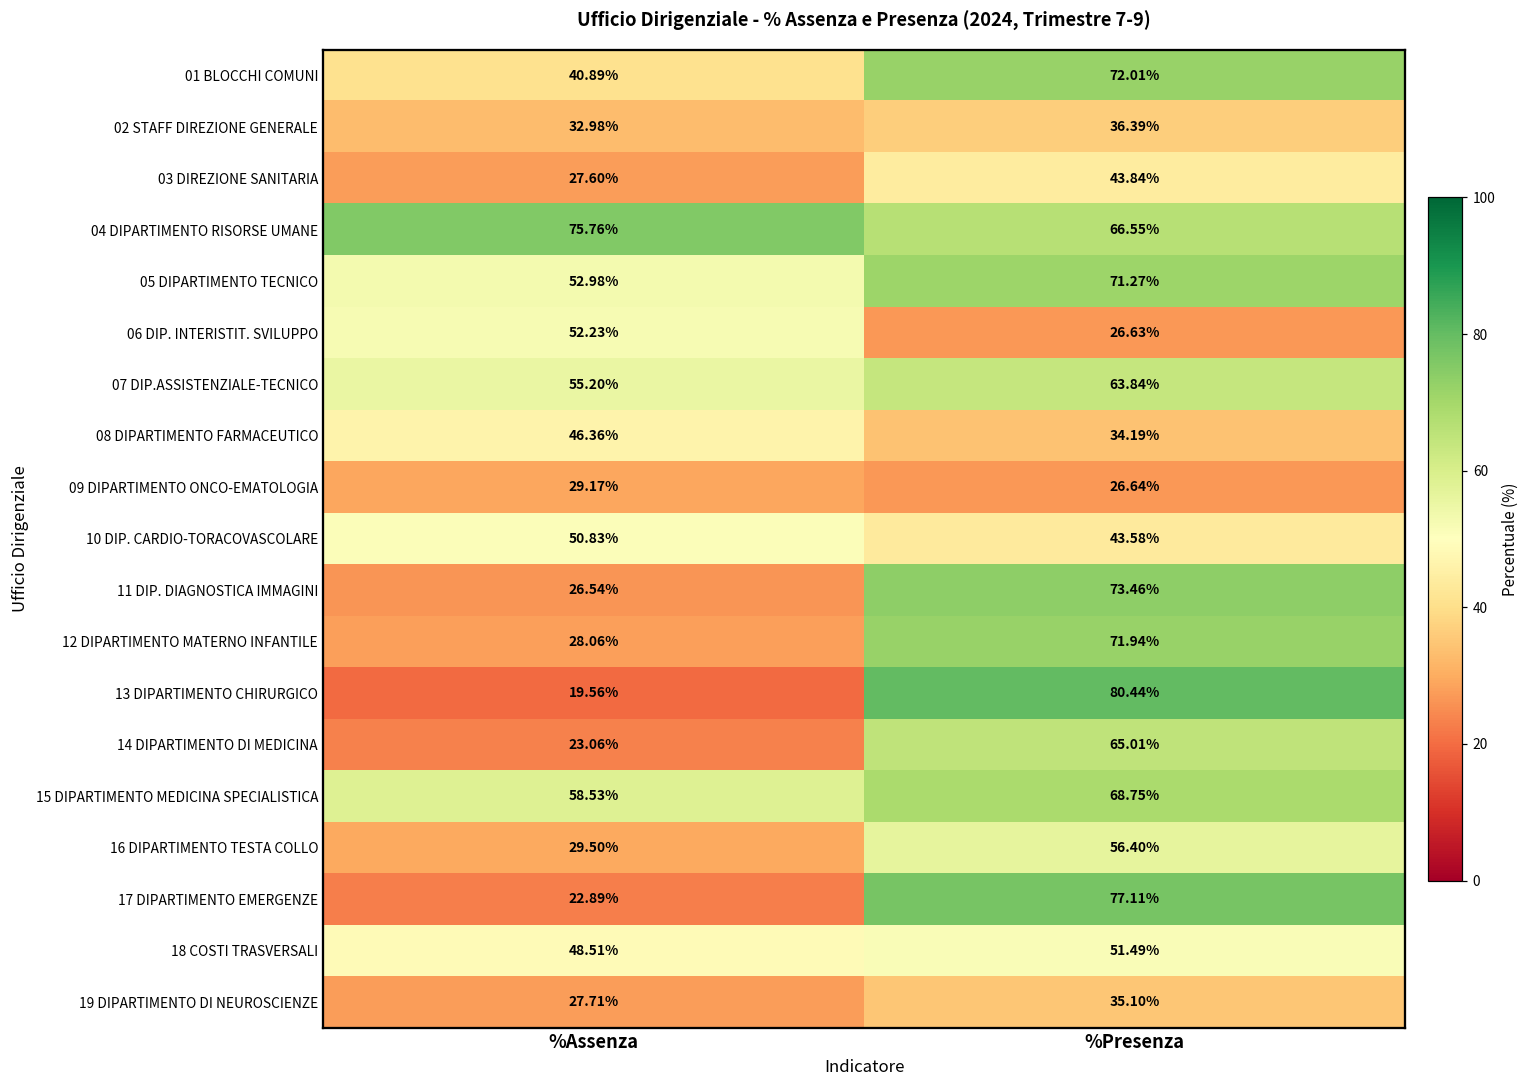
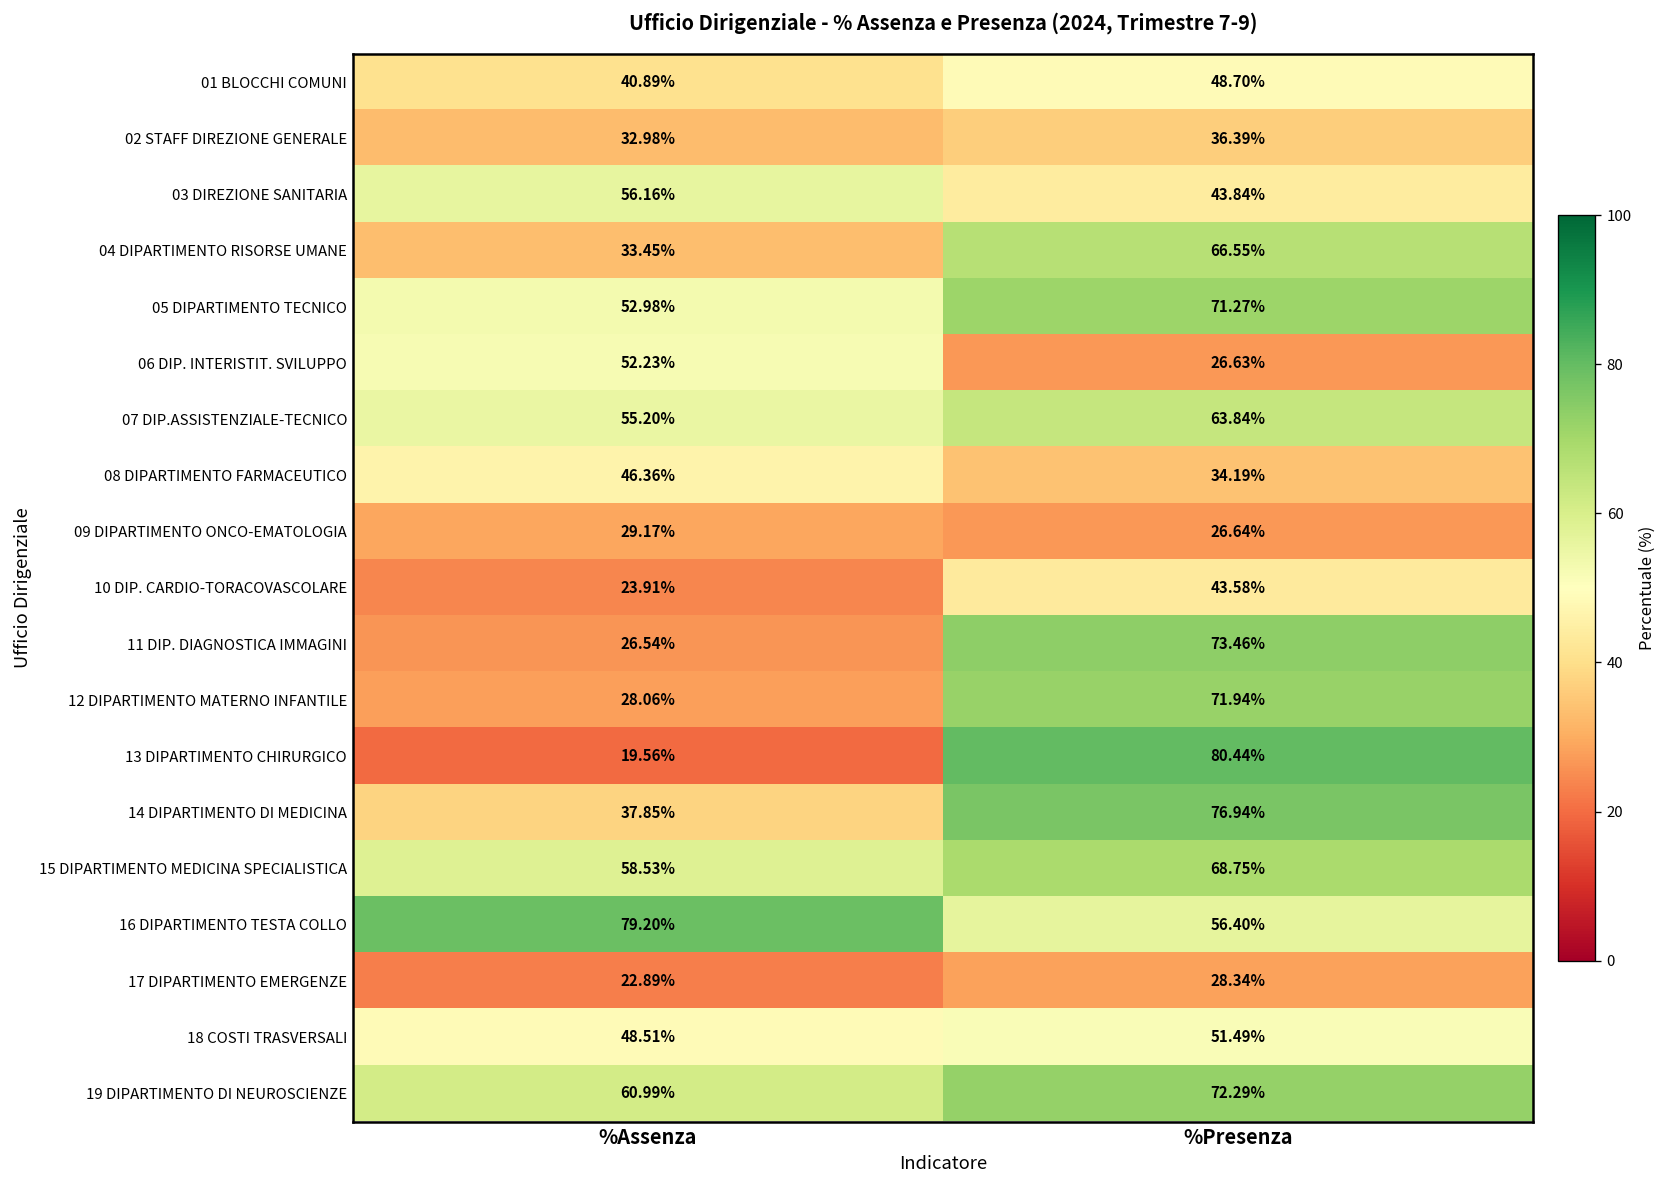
  {
    "01 BLOCCHI COMUNI": {
      "%Assenza": "40.89%",
-     "%Presenza": "72.01%"
+     "%Presenza": "48.70%"
    },
    "02 STAFF DIREZIONE GENERALE": {
      "%Assenza": "32.98%",
      "%Presenza": "36.39%"
    },
    "03 DIREZIONE SANITARIA": {
-     "%Assenza": "27.60%",
+     "%Assenza": "56.16%",
      "%Presenza": "43.84%"
    },
    "04 DIPARTIMENTO RISORSE UMANE": {
-     "%Assenza": "75.76%",
+     "%Assenza": "33.45%",
      "%Presenza": "66.55%"
    },
    "05 DIPARTIMENTO TECNICO": {
      "%Assenza": "52.98%",
      "%Presenza": "71.27%"
    },
    "06 DIP. INTERISTIT. SVILUPPO": {
      "%Assenza": "52.23%",
      "%Presenza": "26.63%"
    },
    "07 DIP.ASSISTENZIALE-TECNICO": {
      "%Assenza": "55.20%",
      "%Presenza": "63.84%"
    },
    "08 DIPARTIMENTO FARMACEUTICO": {
      "%Assenza": "46.36%",
      "%Presenza": "34.19%"
    },
    "09 DIPARTIMENTO ONCO-EMATOLOGIA": {
      "%Assenza": "29.17%",
      "%Presenza": "26.64%"
    },
    "10 DIP. CARDIO-TORACOVASCOLARE": {
-     "%Assenza": "50.83%",
+     "%Assenza": "23.91%",
      "%Presenza": "43.58%"
    },
    "11 DIP. DIAGNOSTICA IMMAGINI": {
      "%Assenza": "26.54%",
      "%Presenza": "73.46%"
    },
    "12 DIPARTIMENTO MATERNO INFANTILE": {
      "%Assenza": "28.06%",
      "%Presenza": "71.94%"
    },
    "13 DIPARTIMENTO CHIRURGICO": {
      "%Assenza": "19.56%",
      "%Presenza": "80.44%"
    },
    "14 DIPARTIMENTO DI MEDICINA": {
-     "%Assenza": "23.06%",
-     "%Presenza": "65.01%"
+     "%Assenza": "37.85%",
+     "%Presenza": "76.94%"
    },
    "15 DIPARTIMENTO MEDICINA SPECIALISTICA": {
      "%Assenza": "58.53%",
      "%Presenza": "68.75%"
    },
    "16 DIPARTIMENTO TESTA COLLO": {
-     "%Assenza": "29.50%",
+     "%Assenza": "79.20%",
      "%Presenza": "56.40%"
    },
    "17 DIPARTIMENTO EMERGENZE": {
      "%Assenza": "22.89%",
-     "%Presenza": "77.11%"
+     "%Presenza": "28.34%"
    },
    "18 COSTI TRASVERSALI": {
      "%Assenza": "48.51%",
      "%Presenza": "51.49%"
    },
    "19 DIPARTIMENTO DI NEUROSCIENZE": {
-     "%Assenza": "27.71%",
-     "%Presenza": "35.10%"
+     "%Assenza": "60.99%",
+     "%Presenza": "72.29%"
    }
  }
